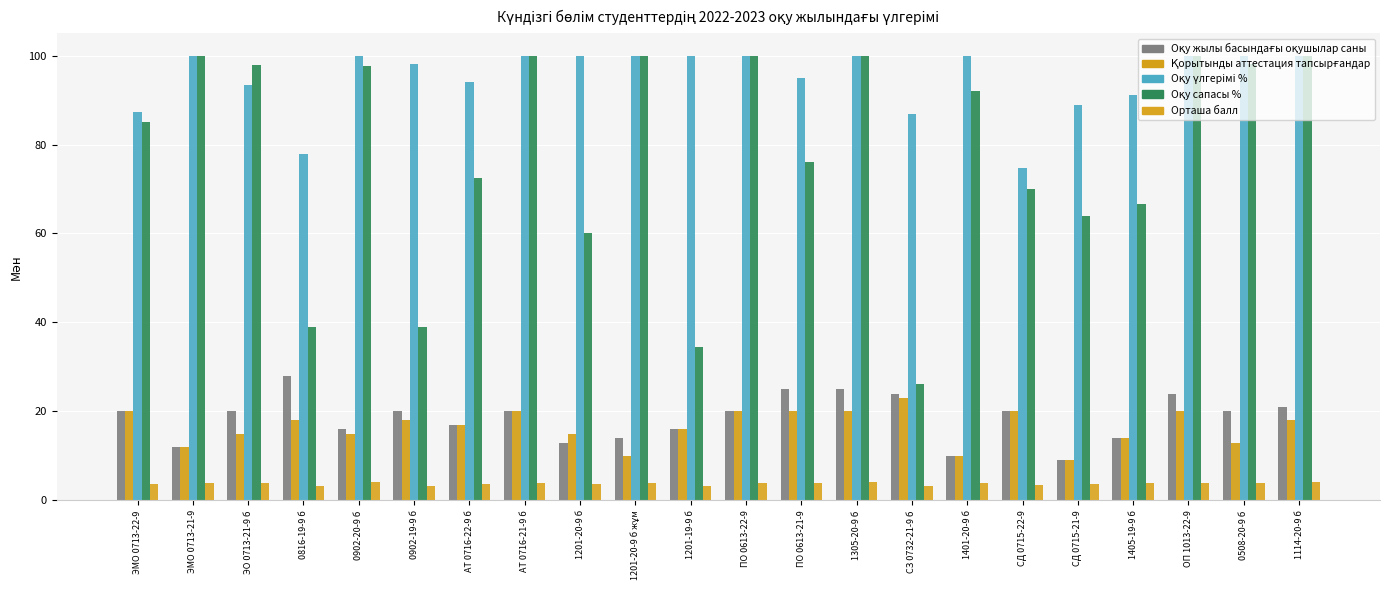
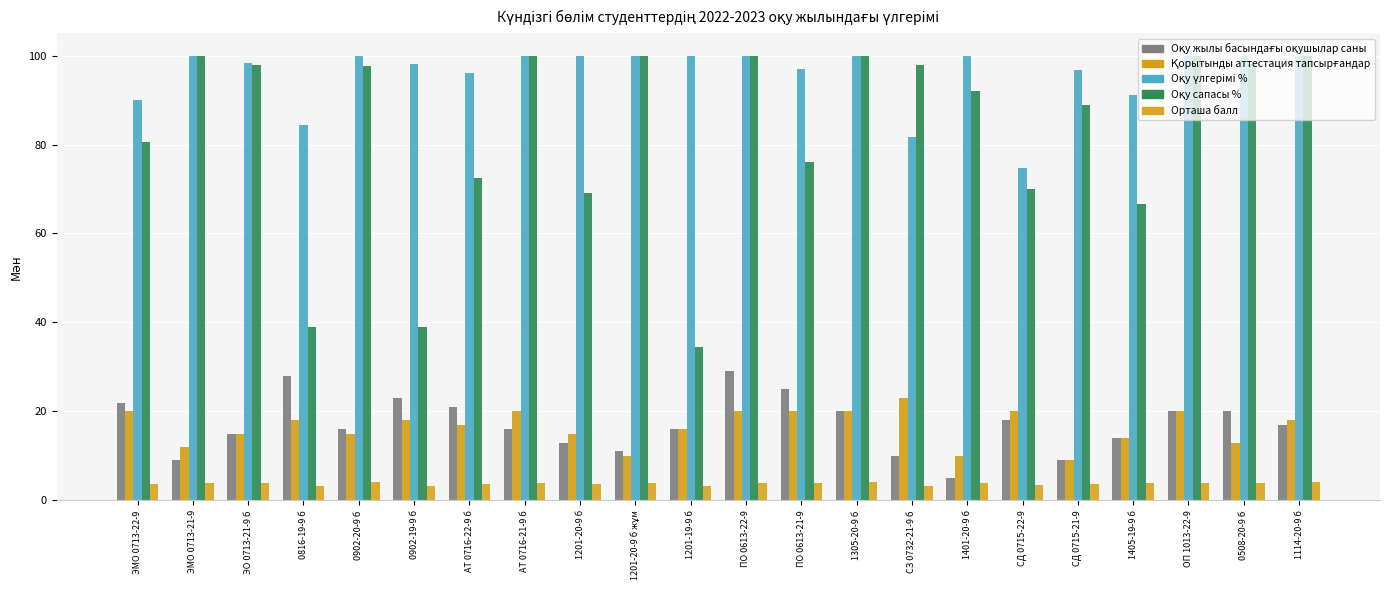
  {
    "Оқу жылы басындағы оқушылар саны": {
-     "ЭМО 0713-22-9": 20,
-     "ЭМО 0713-21-9": 12,
-     "ЭО 0713-21-9 б": 20,
+     "ЭМО 0713-22-9": 22,
+     "ЭМО 0713-21-9": 9,
+     "ЭО 0713-21-9 б": 15,
      "0816-19-9 б": 28,
      "0902-20-9 б": 16,
-     "0902-19-9 б": 20,
-     "АТ 0716-22-9 б": 17,
-     "АТ 0716-21-9 б": 20,
+     "0902-19-9 б": 23,
+     "АТ 0716-22-9 б": 21,
+     "АТ 0716-21-9 б": 16,
      "1201-20-9 б": 13,
-     "1201-20-9 б жұм": 14,
+     "1201-20-9 б жұм": 11,
      "1201-19-9 б": 16,
-     "ПО 0613-22-9": 20,
+     "ПО 0613-22-9": 29,
      "ПО 0613-21-9": 25,
-     "1305-20-9 б": 25,
-     "СЗ 0732-21-9 б": 24,
-     "1401-20-9 б": 10,
-     "СД 0715-22-9": 20,
+     "1305-20-9 б": 20,
+     "СЗ 0732-21-9 б": 10,
+     "1401-20-9 б": 5,
+     "СД 0715-22-9": 18,
      "СД 0715-21-9": 9,
      "1405-19-9 б": 14,
-     "ОП 1013-22-9": 24,
+     "ОП 1013-22-9": 20,
      "0508-20-9 б": 20,
-     "1114-20-9 б": 21
+     "1114-20-9 б": 17
    },
    "Оқу үлгерімі %": {
-     "ЭМО 0713-22-9": 87,
+     "ЭМО 0713-22-9": 90,
      "ЭМО 0713-21-9": 100,
-     "ЭО 0713-21-9 б": 93,
-     "0816-19-9 б": 78,
+     "ЭО 0713-21-9 б": 98,
+     "0816-19-9 б": 84,
      "0902-20-9 б": 100,
      "0902-19-9 б": 98,
-     "АТ 0716-22-9 б": 94,
+     "АТ 0716-22-9 б": 96,
      "АТ 0716-21-9 б": 100,
      "1201-20-9 б": 100,
      "1201-20-9 б жұм": 100,
      "1201-19-9 б": 100,
      "ПО 0613-22-9": 100,
-     "ПО 0613-21-9": 95,
+     "ПО 0613-21-9": 97,
      "1305-20-9 б": 100,
-     "СЗ 0732-21-9 б": 87,
+     "СЗ 0732-21-9 б": 82,
      "1401-20-9 б": 100,
      "СД 0715-22-9": 75,
-     "СД 0715-21-9": 89,
+     "СД 0715-21-9": 97,
      "1405-19-9 б": 91
    },
    "Оқу сапасы %": {
-     "ЭМО 0713-22-9": 85,
+     "ЭМО 0713-22-9": 81,
      "ЭМО 0713-21-9": 100,
      "ЭО 0713-21-9 б": 98,
      "0816-19-9 б": 39,
      "0902-20-9 б": 98,
      "0902-19-9 б": 39,
      "АТ 0716-22-9 б": 73,
      "АТ 0716-21-9 б": 100,
-     "1201-20-9 б": 60,
+     "1201-20-9 б": 69,
      "1201-20-9 б жұм": 100,
      "1201-19-9 б": 34,
      "ПО 0613-22-9": 100,
      "ПО 0613-21-9": 76,
      "1305-20-9 б": 100,
-     "СЗ 0732-21-9 б": 26,
+     "СЗ 0732-21-9 б": 98,
      "1401-20-9 б": 92,
      "СД 0715-22-9": 70,
-     "СД 0715-21-9": 64,
+     "СД 0715-21-9": 89,
      "1405-19-9 б": 67
    }
  }
